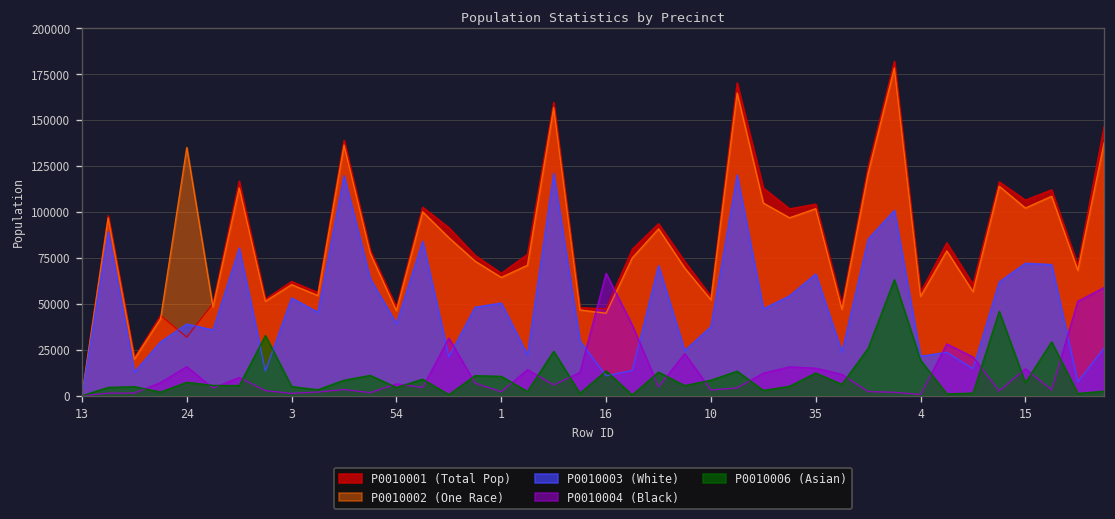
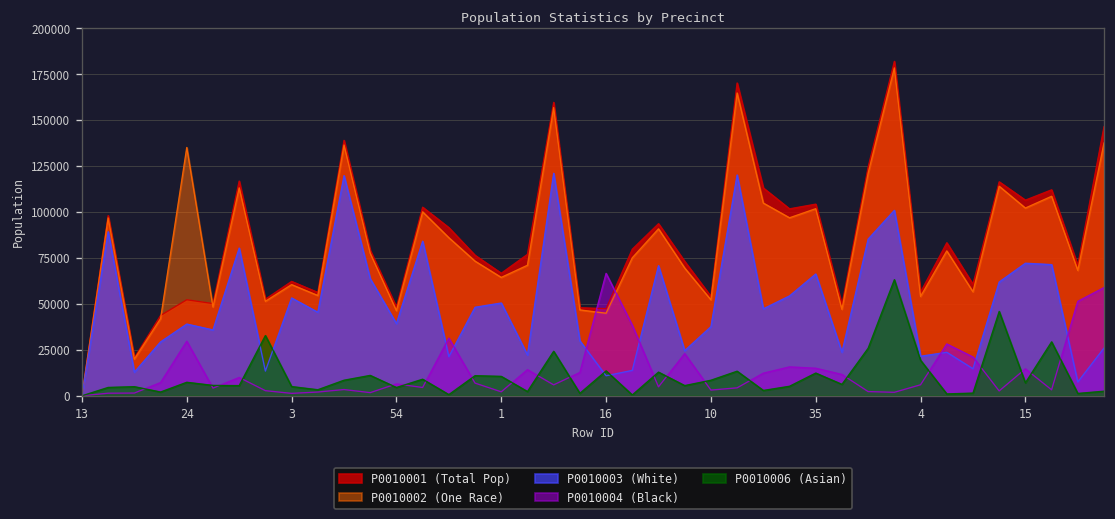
  {
    "P0010001 (Total Pop)": {
-     "24": 32000,
+     "24": 52000,
      "54": 48000,
      "16": 47000,
      "4": 56000
    },
    "P0010002 (One Race)": {
      "24": 135000,
      "54": 46000,
      "16": 45000,
      "4": 54000
    },
    "P0010003 (White)": {
      "24": 39000,
      "54": 39000,
      "16": 11000,
      "4": 22000
    },
    "P0010004 (Black)": {
-     "24": 16000,
+     "24": 30000,
      "54": 6000,
      "16": 67000,
-     "4": 1000
+     "4": 6000
    },
    "P0010006 (Asian)": {
      "24": 7000,
      "54": 5000,
      "16": 14000,
      "4": 19000
    }
  }
